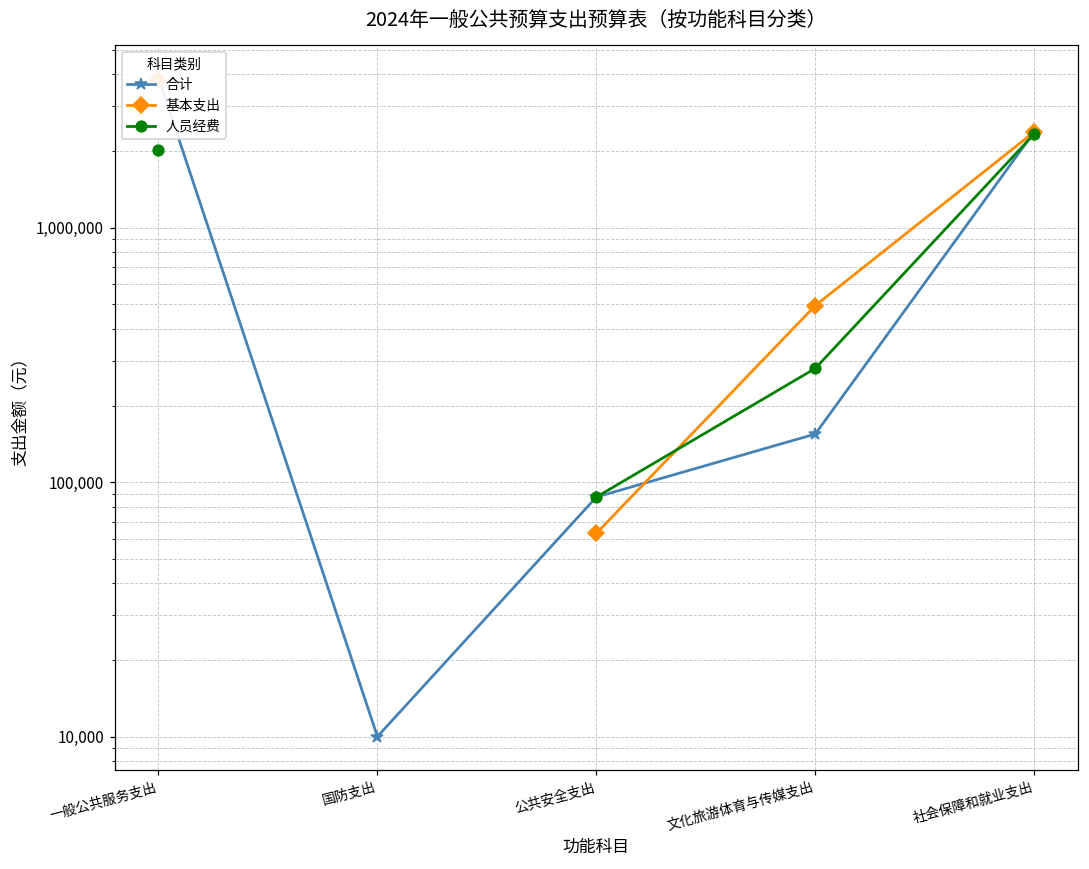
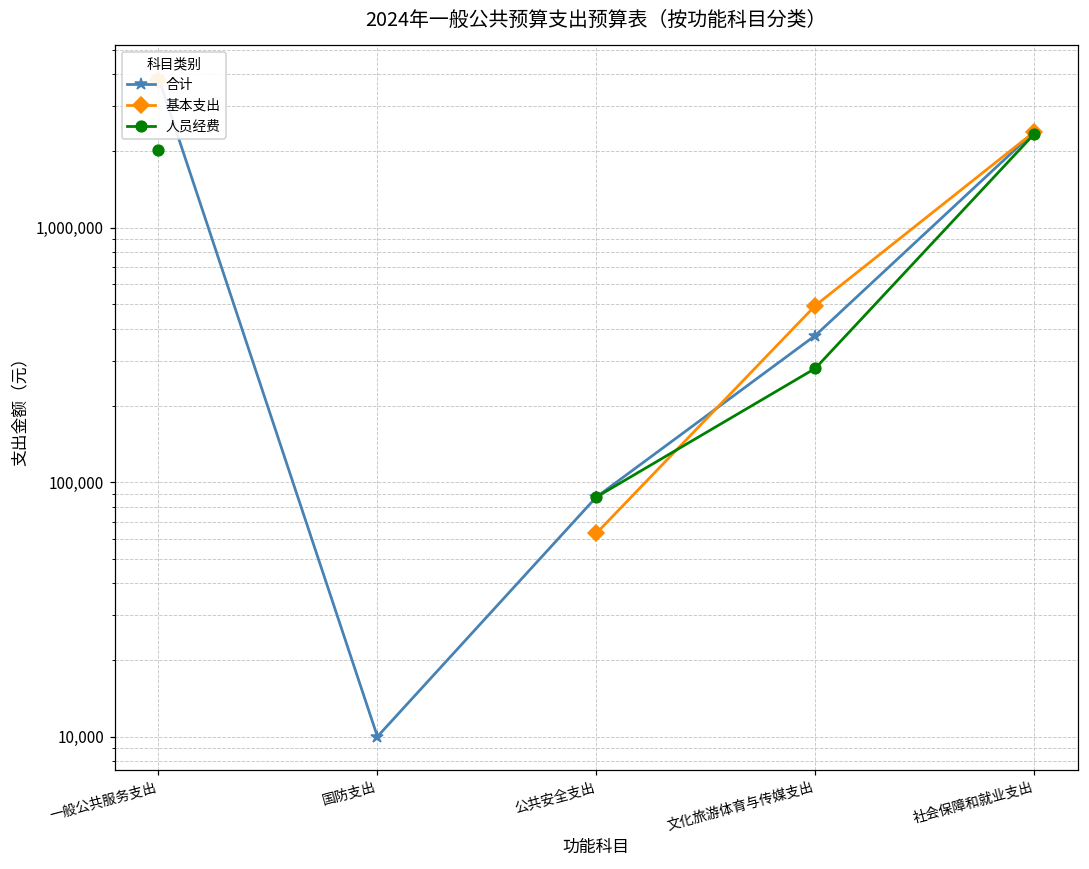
  {
    "合计": {
      "国防支出": "10,000",
-     "文化旅游体育与传媒支出": "150,000"
+     "文化旅游体育与传媒支出": "380,000"
    },
    "基本支出": {
      "公共安全支出": "63,000",
      "文化旅游体育与传媒支出": "490,000"
    },
    "人员经费": {
      "一般公共服务支出": "2,000,000",
      "文化旅游体育与传媒支出": "280,000"
    }
  }
